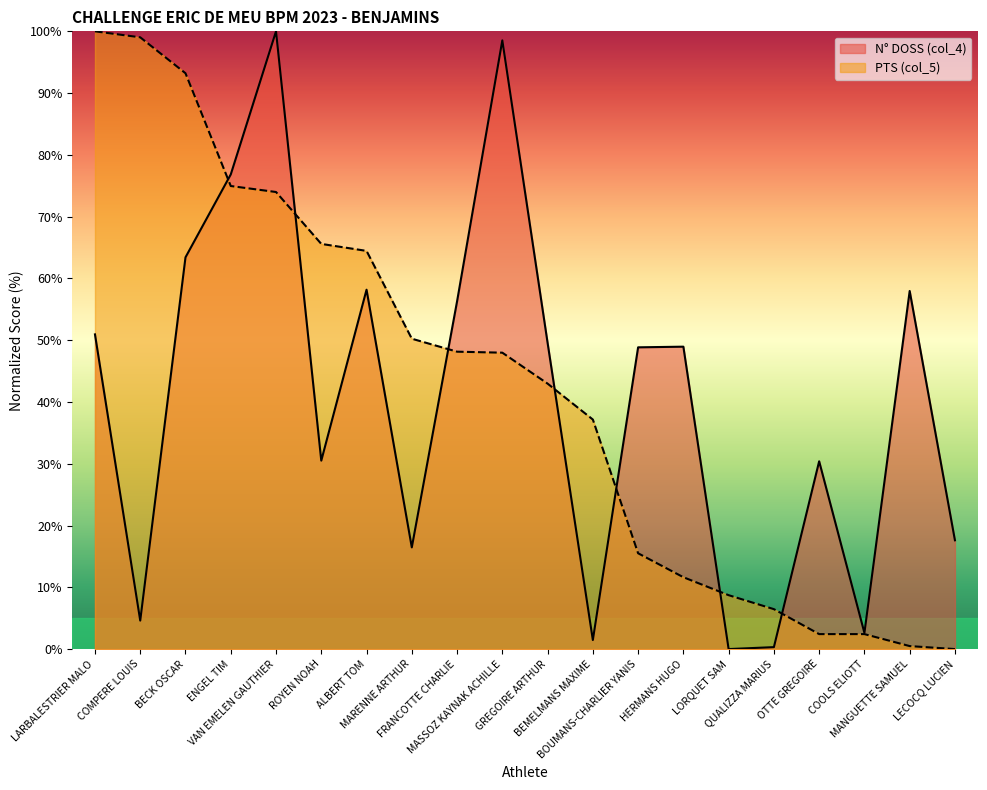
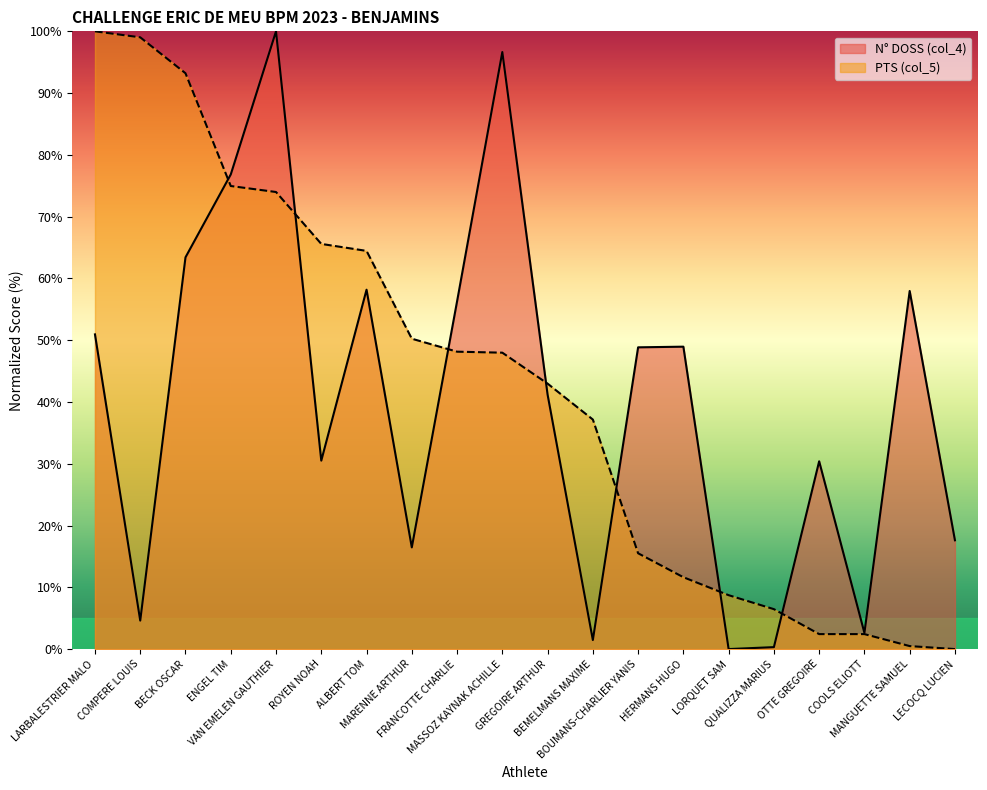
  {
    "N° DOSS (col_4)": {
      "LARBALESTRIER MALO": "51%",
      "BECK OSCAR": "63%",
      "ENGEL TIM": "77%",
      "VAN EMELEN GAUTHIER": "100%",
      "ROYEN NOAH": "31%",
      "ALBERT TOM": "58%",
      "MARENNE ARTHUR": "16%",
      "FRANCOTTE CHARLIE": "56%",
-     "MASSOZ KAYNAK ACHILLE": "99%",
-     "GREGOIRE ARTHUR": "50%",
+     "MASSOZ KAYNAK ACHILLE": "97%",
+     "GREGOIRE ARTHUR": "41%",
      "BOUMANS-CHARLIER YANIS": "49%",
      "HERMANS HUGO": "49%",
      "OTTE GREGOIRE": "30%",
      "MANGUETTE SAMUEL": "58%",
      "LECOCQ LUCIEN": "18%"
    },
    "PTS (col_5)": {
      "LARBALESTRIER MALO": "100%",
      "COMPERE LOUIS": "99%",
      "BECK OSCAR": "93%",
      "ENGEL TIM": "75%",
      "VAN EMELEN GAUTHIER": "74%",
      "ROYEN NOAH": "66%",
      "ALBERT TOM": "64%",
      "MARENNE ARTHUR": "50%",
      "FRANCOTTE CHARLIE": "48%",
      "MASSOZ KAYNAK ACHILLE": "48%",
      "GREGOIRE ARTHUR": "43%",
      "BEMELMANS MAXIME": "37%",
      "BOUMANS-CHARLIER YANIS": "16%",
      "HERMANS HUGO": "12%",
      "LORQUET SAM": "9%",
      "QUALIZZA MARIUS": "6%"
    }
  }
